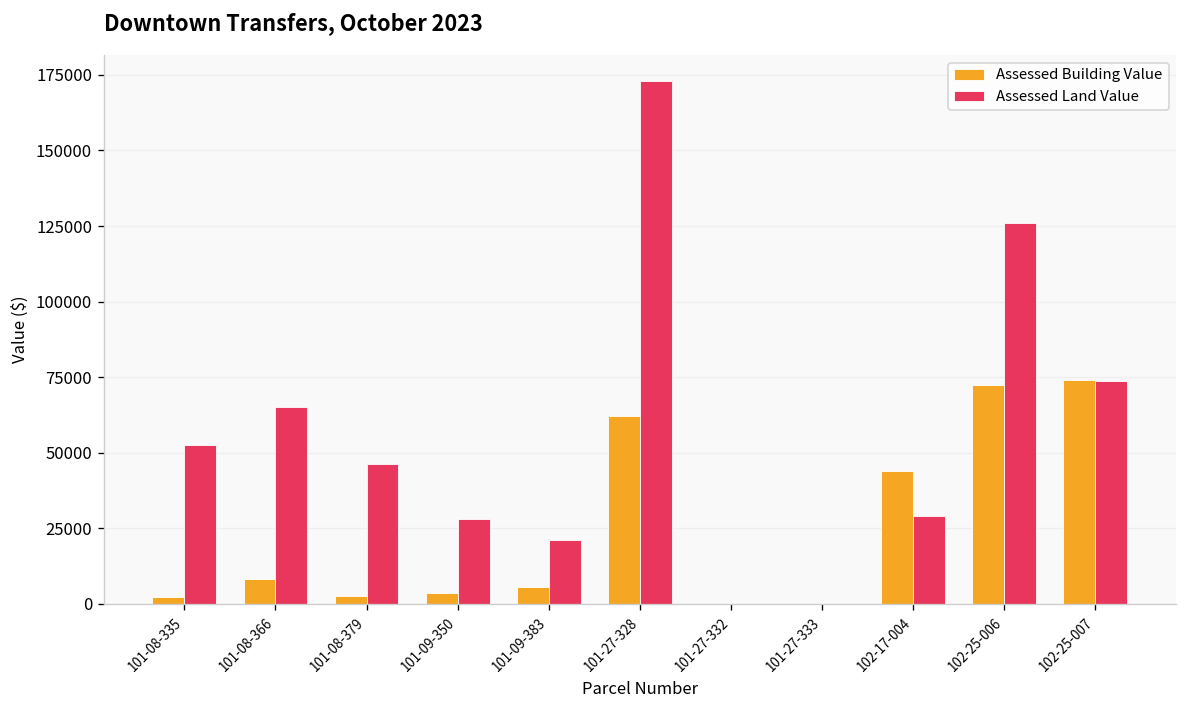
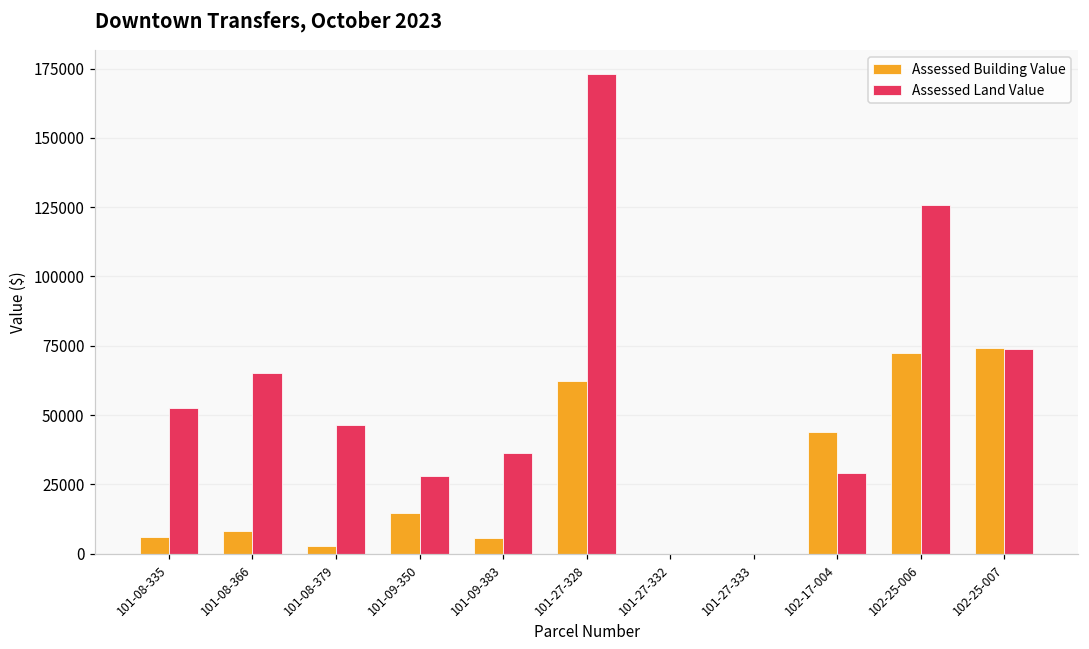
  {
    "Assessed Building Value": {
-     "101-08-335": 2000,
+     "101-08-335": 6000,
      "101-08-366": 8000,
      "101-08-379": 3000,
-     "101-09-350": 3000,
+     "101-09-350": 15000,
      "101-09-383": 5000,
      "101-27-328": 62000,
      "101-27-332": 0,
      "101-27-333": 0,
      "102-17-004": 44000,
      "102-25-006": 73000,
      "102-25-007": 74000
    },
    "Assessed Land Value": {
      "101-08-335": 52000,
      "101-08-366": 65000,
      "101-08-379": 46000,
      "101-09-350": 28000,
-     "101-09-383": 21000,
+     "101-09-383": 36000,
      "101-27-328": 173000,
      "101-27-332": 0,
      "101-27-333": 0,
      "102-17-004": 29000,
      "102-25-006": 126000,
      "102-25-007": 74000
    }
  }
